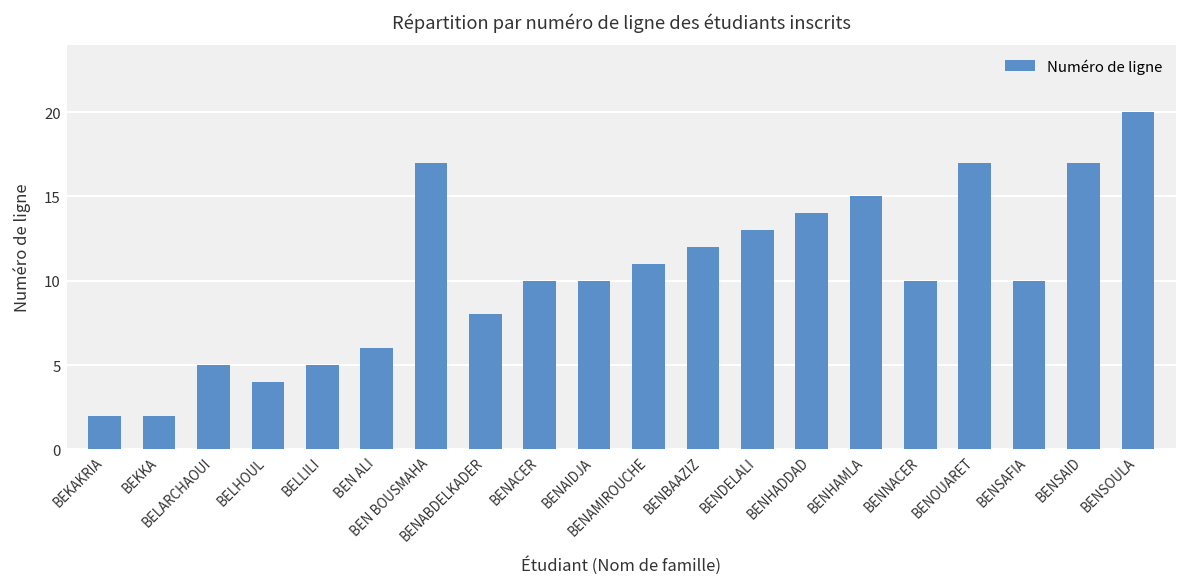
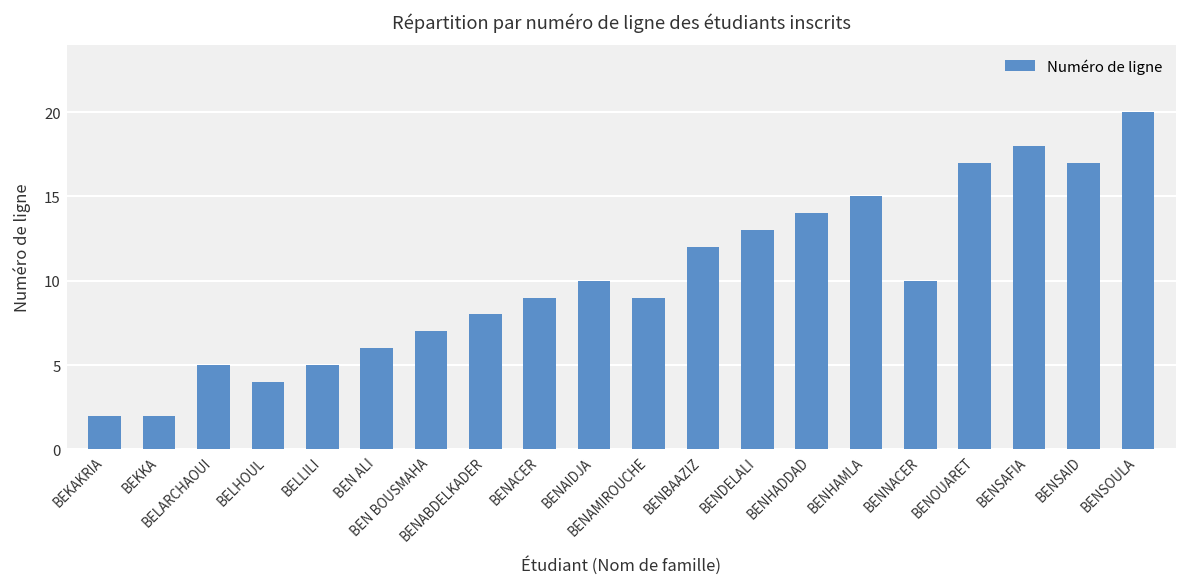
  {
    "BEKAKRIA": 2,
    "BEKKA": 2,
    "BELARCHAOUI": 5,
    "BELHOUL": 4,
    "BELLILI": 5,
    "BEN ALI": 6,
-   "BEN BOUSMAHA": 17,
+   "BEN BOUSMAHA": 7,
    "BENABDELKADER": 8,
-   "BENACER": 10,
+   "BENACER": 9,
    "BENAIDJA": 10,
-   "BENAMIROUCHE": 11,
+   "BENAMIROUCHE": 9,
    "BENBAAZIZ": 12,
    "BENDELALI": 13,
    "BENHADDAD": 14,
    "BENHAMLA": 15,
    "BENNACER": 10,
    "BENOUARET": 17,
-   "BENSAFIA": 10,
+   "BENSAFIA": 18,
    "BENSAID": 17,
    "BENSOULA": 20
  }
